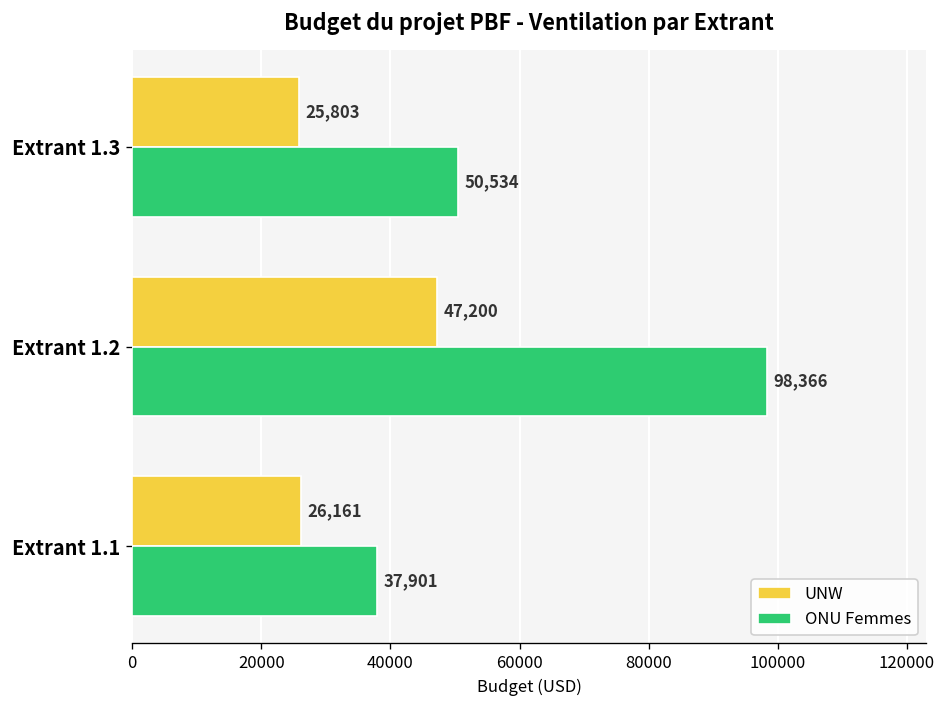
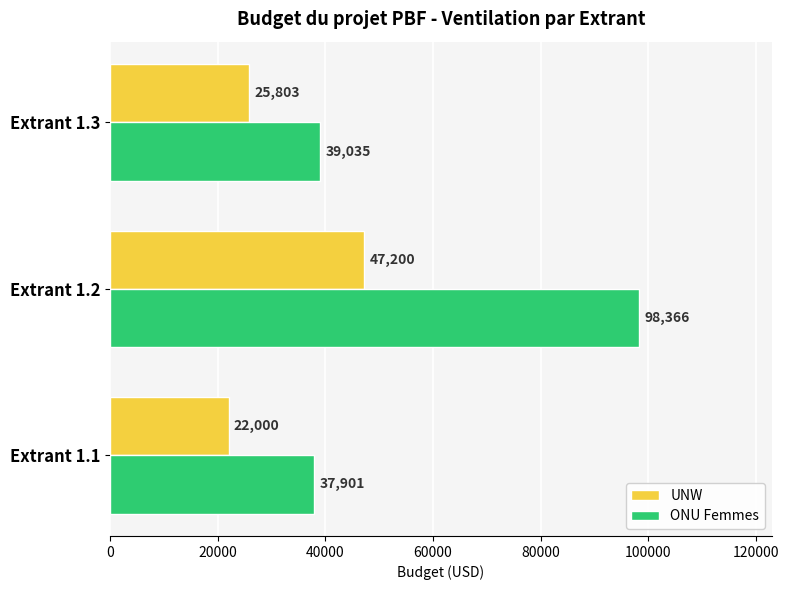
  {
    "UNW": {
      "Extrant 1.3": "25,803",
      "Extrant 1.2": "47,200",
-     "Extrant 1.1": "26,161"
+     "Extrant 1.1": "22,000"
    },
    "ONU Femmes": {
-     "Extrant 1.3": "50,534",
+     "Extrant 1.3": "39,035",
      "Extrant 1.2": "98,366",
      "Extrant 1.1": "37,901"
    }
  }
